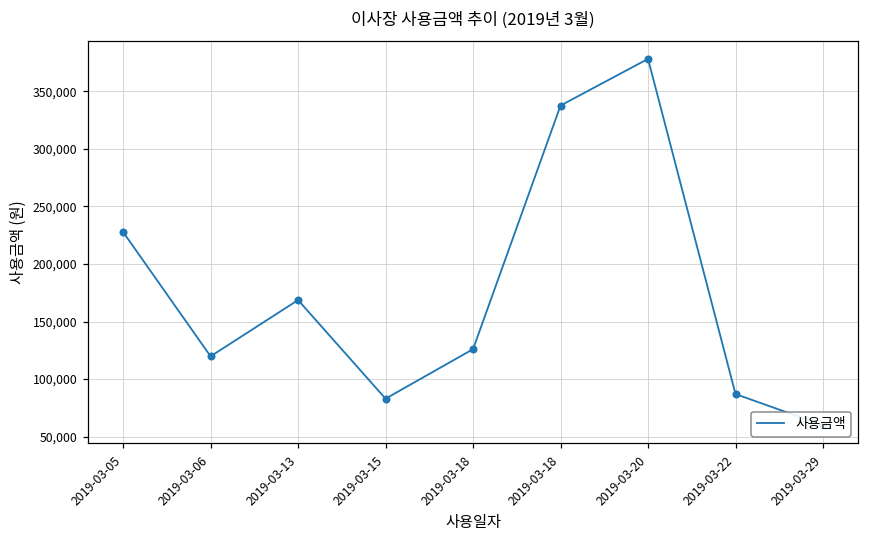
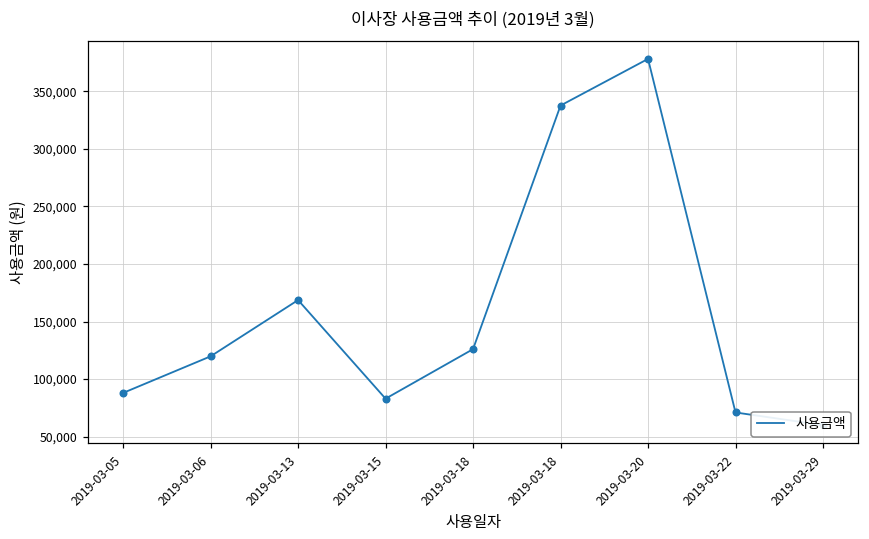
  {
-   "2019-03-05": "228,000",
+   "2019-03-05": "88,000",
    "2019-03-06": "120,000",
    "2019-03-13": "169,000",
    "2019-03-15": "83,000",
    "2019-03-20": "378,000",
-   "2019-03-22": "87,000"
+   "2019-03-22": "71,000"
  }
